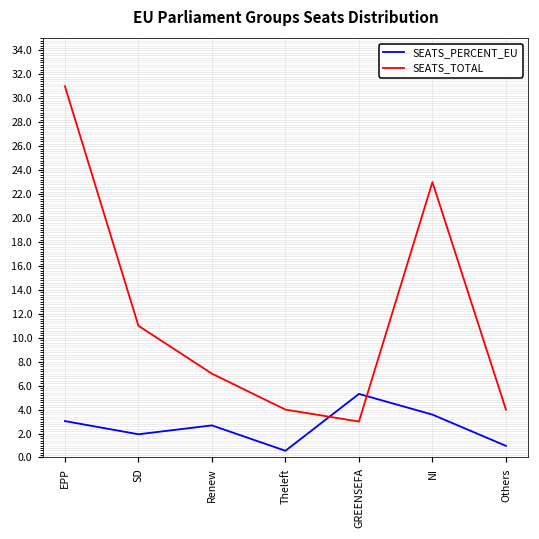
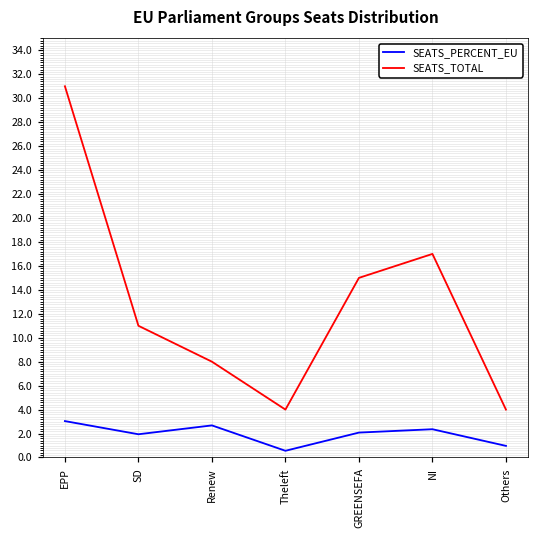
  {
    "SEATS_PERCENT_EU": {
      "EPP": 3.0,
      "SD": 1.9,
      "Renew": 2.7,
      "Theleft": 0.6,
-     "GREENSEFA": 5.3,
-     "NI": 3.6,
+     "GREENSEFA": 2.1,
+     "NI": 2.4,
      "Others": 1.0
    },
    "SEATS_TOTAL": {
      "EPP": 31,
      "SD": 11,
-     "Renew": 7,
+     "Renew": 8,
      "Theleft": 4,
-     "GREENSEFA": 3,
-     "NI": 23,
+     "GREENSEFA": 15,
+     "NI": 17,
      "Others": 4
    }
  }
